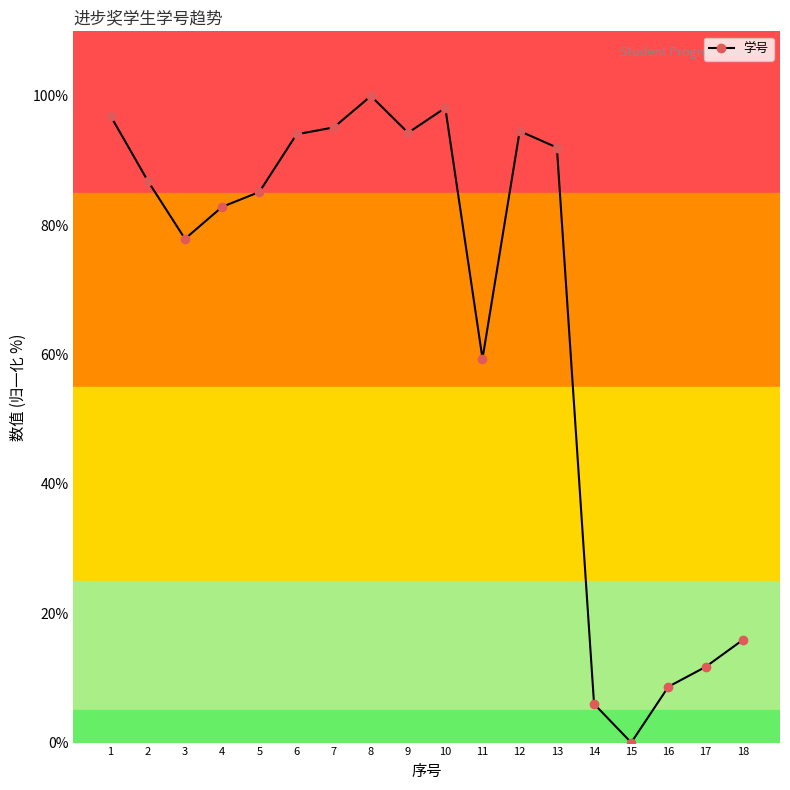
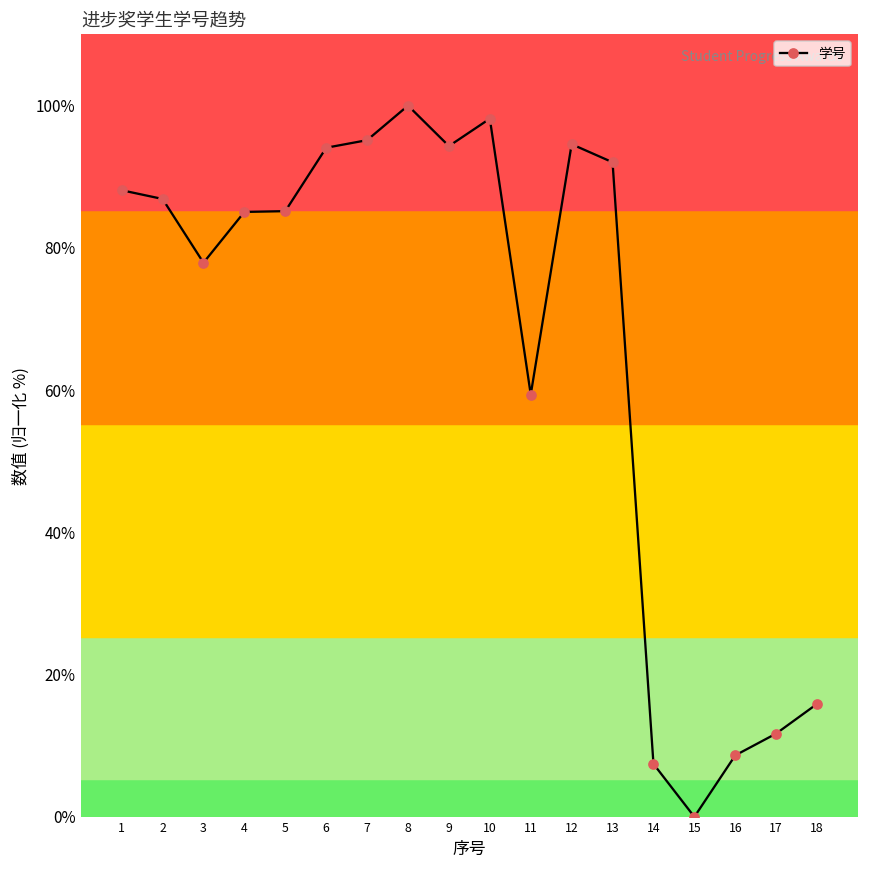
  {
-   "1": "97%",
+   "1": "88%",
    "2": "87%",
    "3": "78%",
-   "4": "83%",
+   "4": "85%",
    "5": "85%",
    "6": "94%",
    "7": "95%",
    "8": "100%",
    "9": "94%",
    "10": "98%",
    "11": "59%",
    "12": "95%",
    "13": "92%",
-   "14": "6%",
+   "14": "7%",
    "15": "0%",
    "16": "9%",
    "17": "12%",
    "18": "16%"
  }
